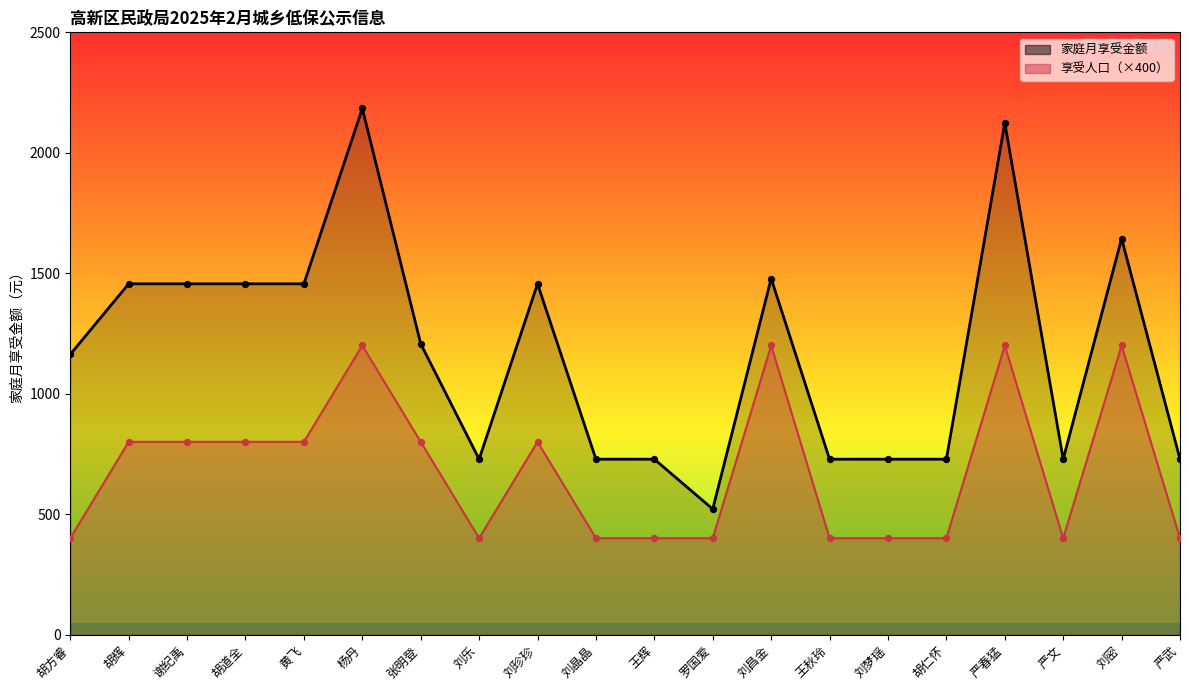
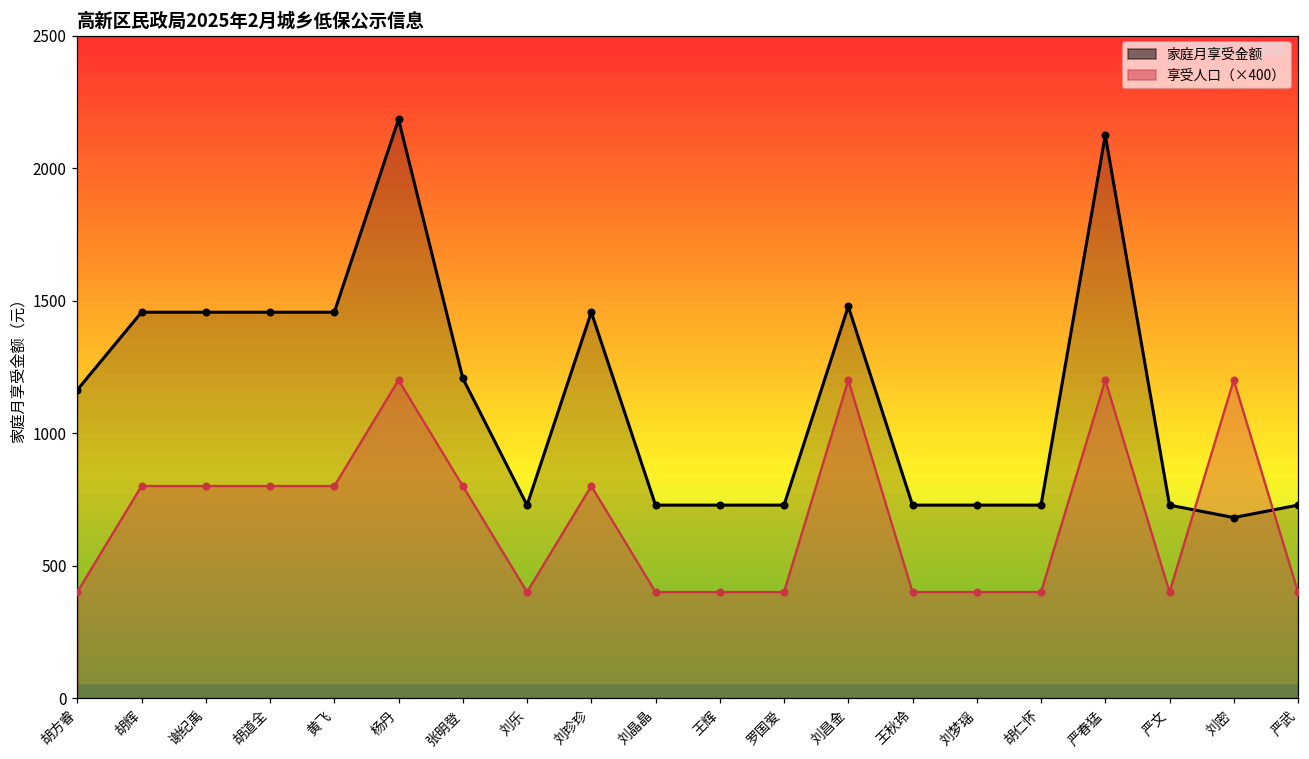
  {
    "家庭月享受金额": {
      "胡方睿": 1160,
      "胡辉": 1460,
      "谢纪禹": 1460,
      "胡道全": 1460,
      "黄飞": 1460,
      "杨丹": 2180,
      "张明登": 1210,
      "刘乐": 730,
      "刘珍珍": 1460,
      "刘晶晶": 730,
      "王辉": 730,
-     "罗国爱": 520,
+     "罗国爱": 730,
      "刘昌金": 1480,
      "王秋玲": 730,
      "刘梦瑶": 730,
      "胡仁怀": 730,
      "严春猛": 2120,
      "严文": 730,
-     "刘密": 1640,
+     "刘密": 680,
      "严武": 730
    },
    "享受人口（×400）": {
      "胡方睿": 400,
      "胡辉": 800,
      "谢纪禹": 800,
      "胡道全": 800,
      "黄飞": 800,
      "杨丹": 1200,
      "张明登": 800,
      "刘乐": 400,
      "刘珍珍": 800,
      "刘晶晶": 400,
      "王辉": 400,
      "罗国爱": 400,
      "刘昌金": 1200,
      "王秋玲": 400,
      "刘梦瑶": 400,
      "胡仁怀": 400,
      "严春猛": 1200,
      "严文": 400,
      "刘密": 1200,
      "严武": 400
    }
  }
